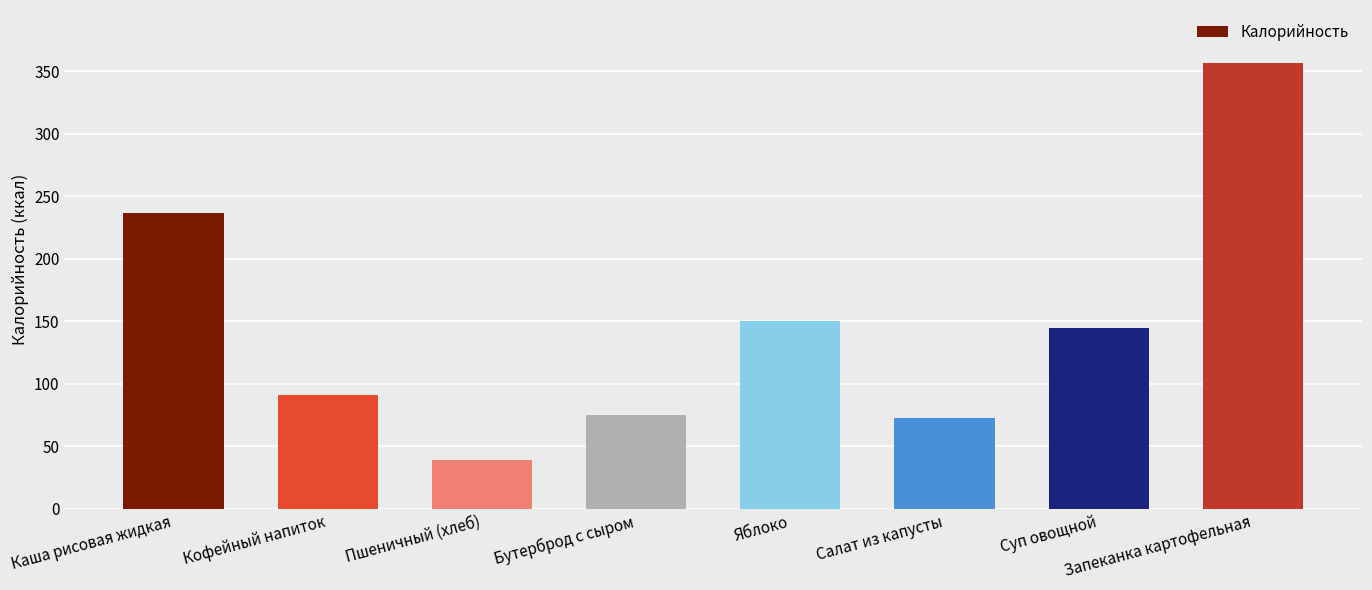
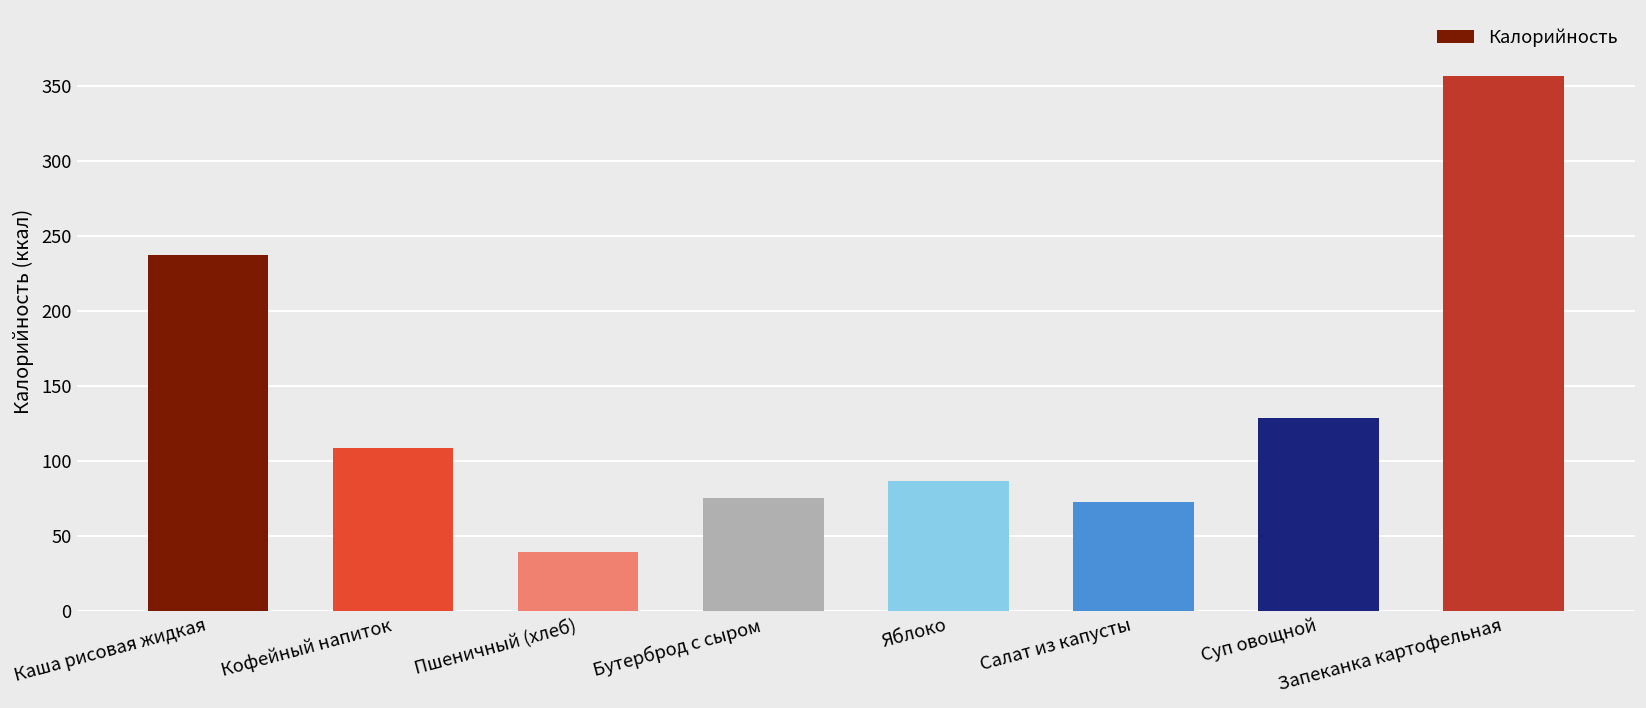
  {
    "Каша рисовая жидкая": 237,
-   "Кофейный напиток": 91,
+   "Кофейный напиток": 109,
    "Пшеничный (хлеб)": 39,
    "Бутерброд с сыром": 75,
-   "Яблоко": 150,
+   "Яблоко": 87,
    "Салат из капусты": 73,
-   "Суп овощной": 144,
+   "Суп овощной": 128,
    "Запеканка картофельная": 356
  }
